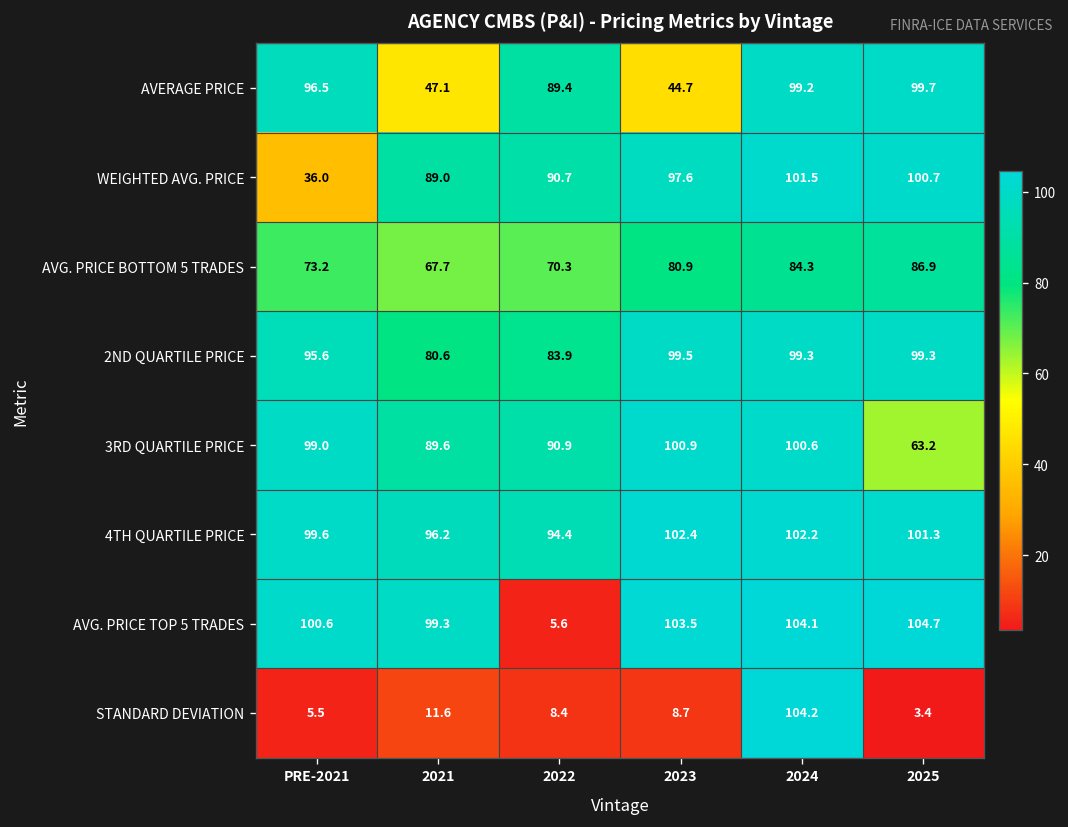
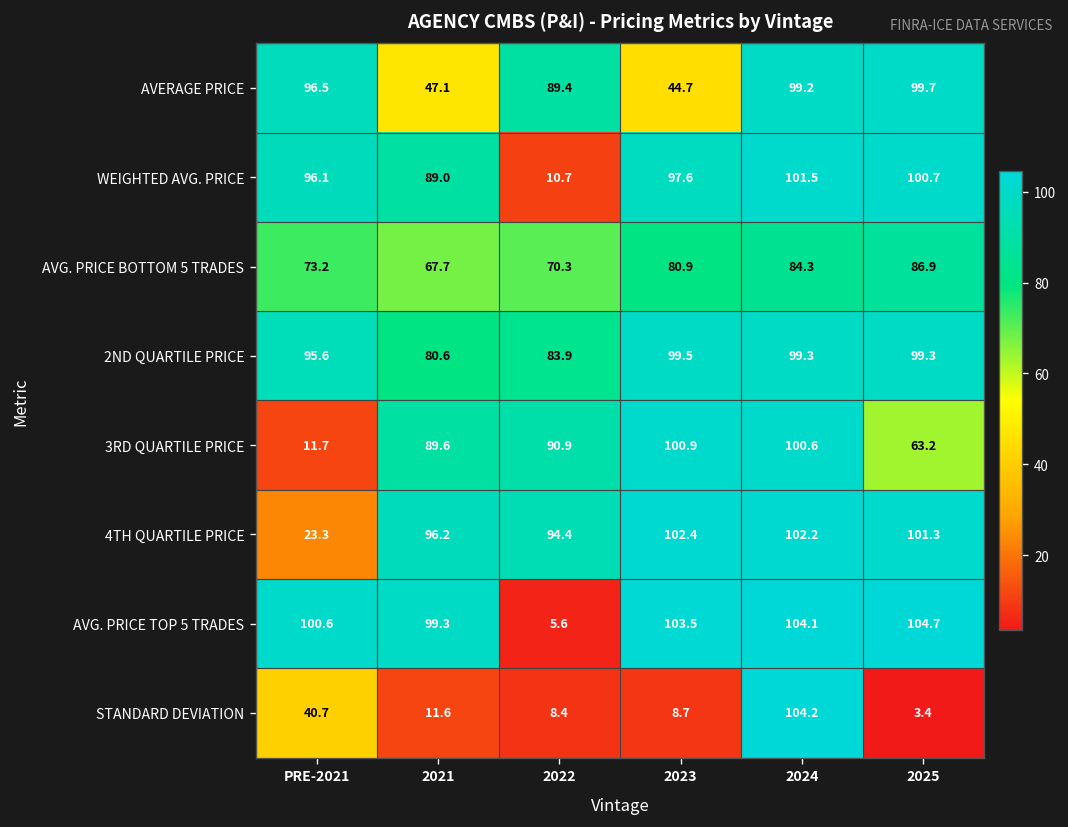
  {
    "AVERAGE PRICE": {
      "PRE-2021": 96.5,
      "2021": 47.1,
      "2022": 89.4,
      "2023": 44.7,
      "2024": 99.2,
      "2025": 99.7
    },
    "WEIGHTED AVG. PRICE": {
-     "PRE-2021": 36.0,
+     "PRE-2021": 96.1,
      "2021": 89.0,
-     "2022": 90.7,
+     "2022": 10.7,
      "2023": 97.6,
      "2024": 101.5,
      "2025": 100.7
    },
    "AVG. PRICE BOTTOM 5 TRADES": {
      "PRE-2021": 73.2,
      "2021": 67.7,
      "2022": 70.3,
      "2023": 80.9,
      "2024": 84.3,
      "2025": 86.9
    },
    "2ND QUARTILE PRICE": {
      "PRE-2021": 95.6,
      "2021": 80.6,
      "2022": 83.9,
      "2023": 99.5,
      "2024": 99.3,
      "2025": 99.3
    },
    "3RD QUARTILE PRICE": {
-     "PRE-2021": 99.0,
+     "PRE-2021": 11.7,
      "2021": 89.6,
      "2022": 90.9,
      "2023": 100.9,
      "2024": 100.6,
      "2025": 63.2
    },
    "4TH QUARTILE PRICE": {
-     "PRE-2021": 99.6,
+     "PRE-2021": 23.3,
      "2021": 96.2,
      "2022": 94.4,
      "2023": 102.4,
      "2024": 102.2,
      "2025": 101.3
    },
    "AVG. PRICE TOP 5 TRADES": {
      "PRE-2021": 100.6,
      "2021": 99.3,
      "2022": 5.6,
      "2023": 103.5,
      "2024": 104.1,
      "2025": 104.7
    },
    "STANDARD DEVIATION": {
-     "PRE-2021": 5.5,
+     "PRE-2021": 40.7,
      "2021": 11.6,
      "2022": 8.4,
      "2023": 8.7,
      "2024": 104.2,
      "2025": 3.4
    }
  }
